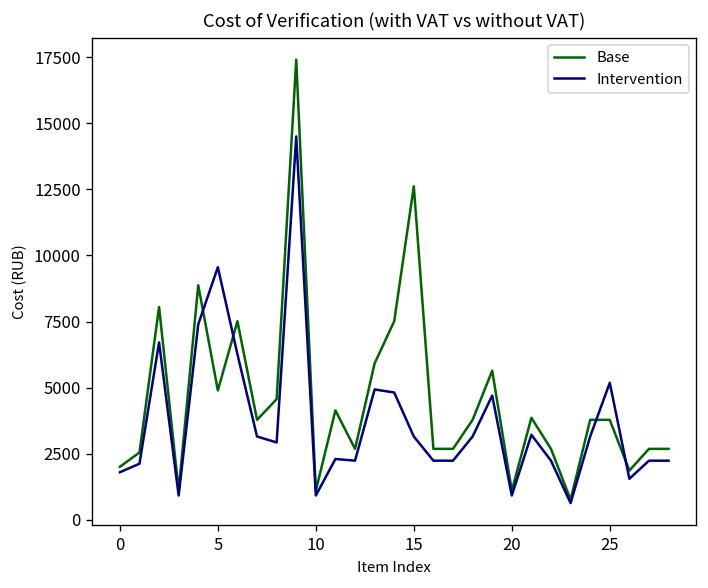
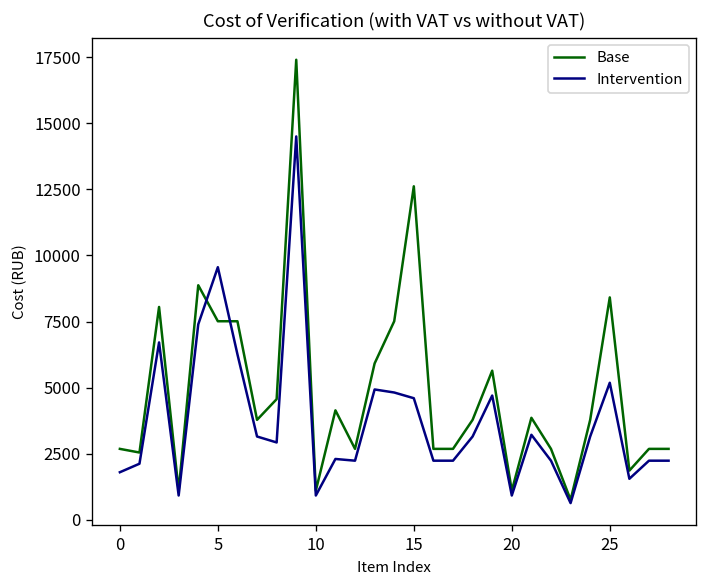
  {
    "Base": {
-     "0": 2000,
-     "5": 4900,
+     "0": 2700,
+     "5": 7500,
      "10": 1100,
      "15": 12600,
      "20": 1100,
-     "25": 3800
+     "25": 8400
    },
    "Intervention": {
      "0": 1800,
      "5": 9600,
      "10": 900,
-     "15": 3200,
+     "15": 4600,
      "20": 900,
      "25": 5200
    }
  }
